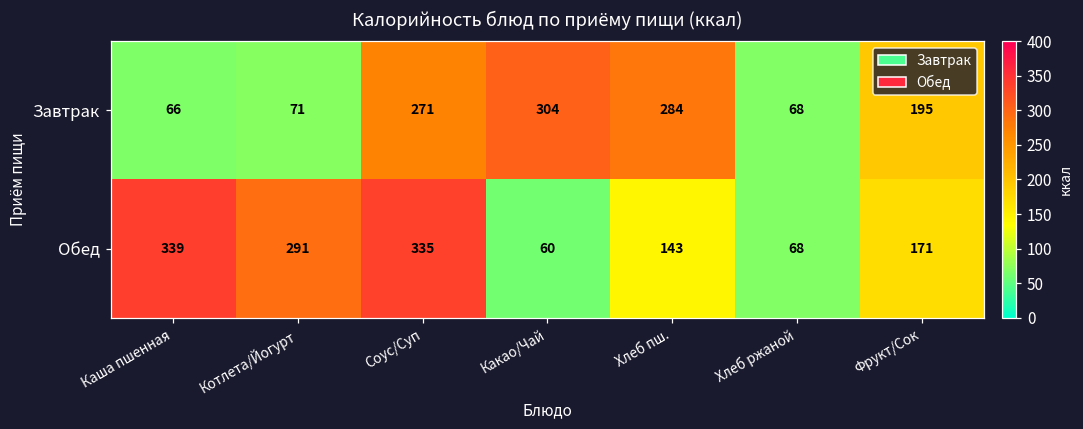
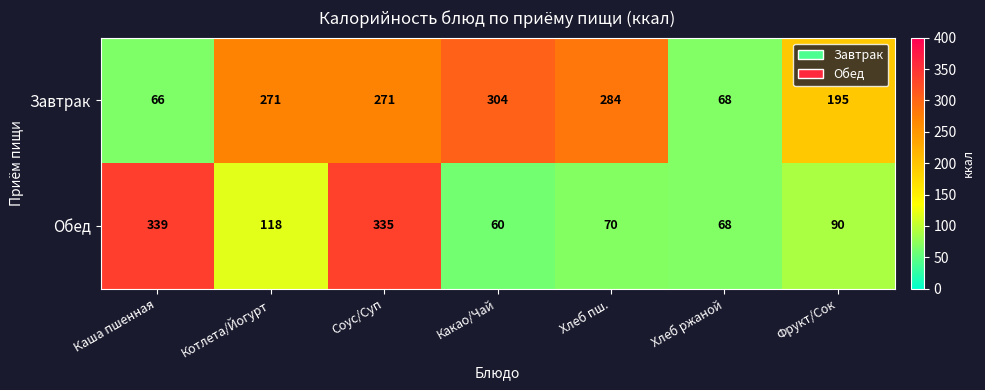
  {
    "Завтрак": {
      "Каша пшенная": 66,
-     "Котлета/Йогурт": 71,
+     "Котлета/Йогурт": 271,
      "Соус/Суп": 271,
      "Какао/Чай": 304,
      "Хлеб пш.": 284,
      "Хлеб ржаной": 68,
      "Фрукт/Сок": 195
    },
    "Обед": {
      "Каша пшенная": 339,
-     "Котлета/Йогурт": 291,
+     "Котлета/Йогурт": 118,
      "Соус/Суп": 335,
      "Какао/Чай": 60,
-     "Хлеб пш.": 143,
+     "Хлеб пш.": 70,
      "Хлеб ржаной": 68,
-     "Фрукт/Сок": 171
+     "Фрукт/Сок": 90
    }
  }
